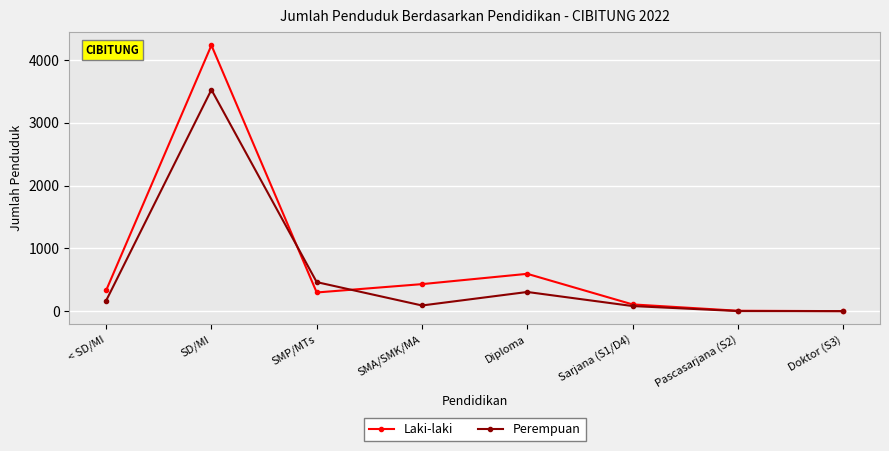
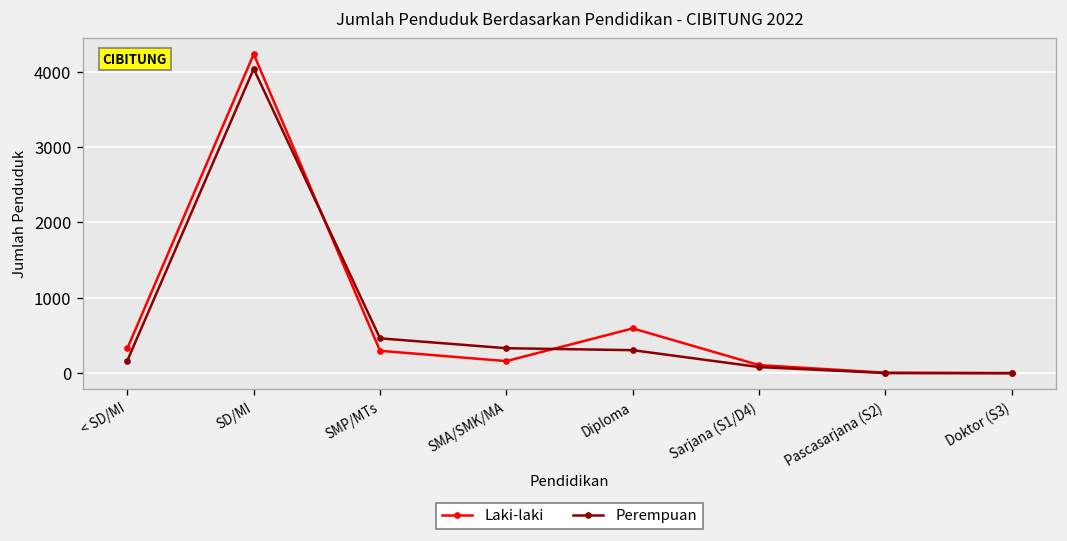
  {
    "Laki-laki": {
      "< SD/MI": 300,
      "SD/MI": 4200,
      "SMP/MTs": 300,
-     "SMA/SMK/MA": 400,
+     "SMA/SMK/MA": 200,
      "Diploma": 600
    },
    "Perempuan": {
      "< SD/MI": 200,
-     "SD/MI": 3500,
+     "SD/MI": 4000,
      "SMP/MTs": 500,
-     "SMA/SMK/MA": 100,
+     "SMA/SMK/MA": 300,
      "Diploma": 300
    }
  }
